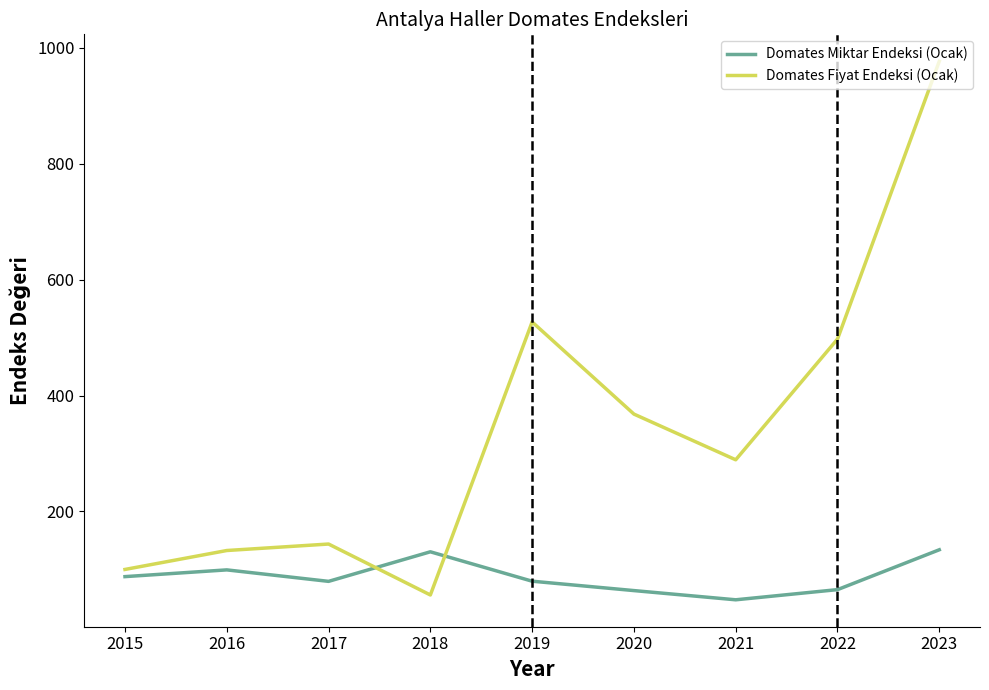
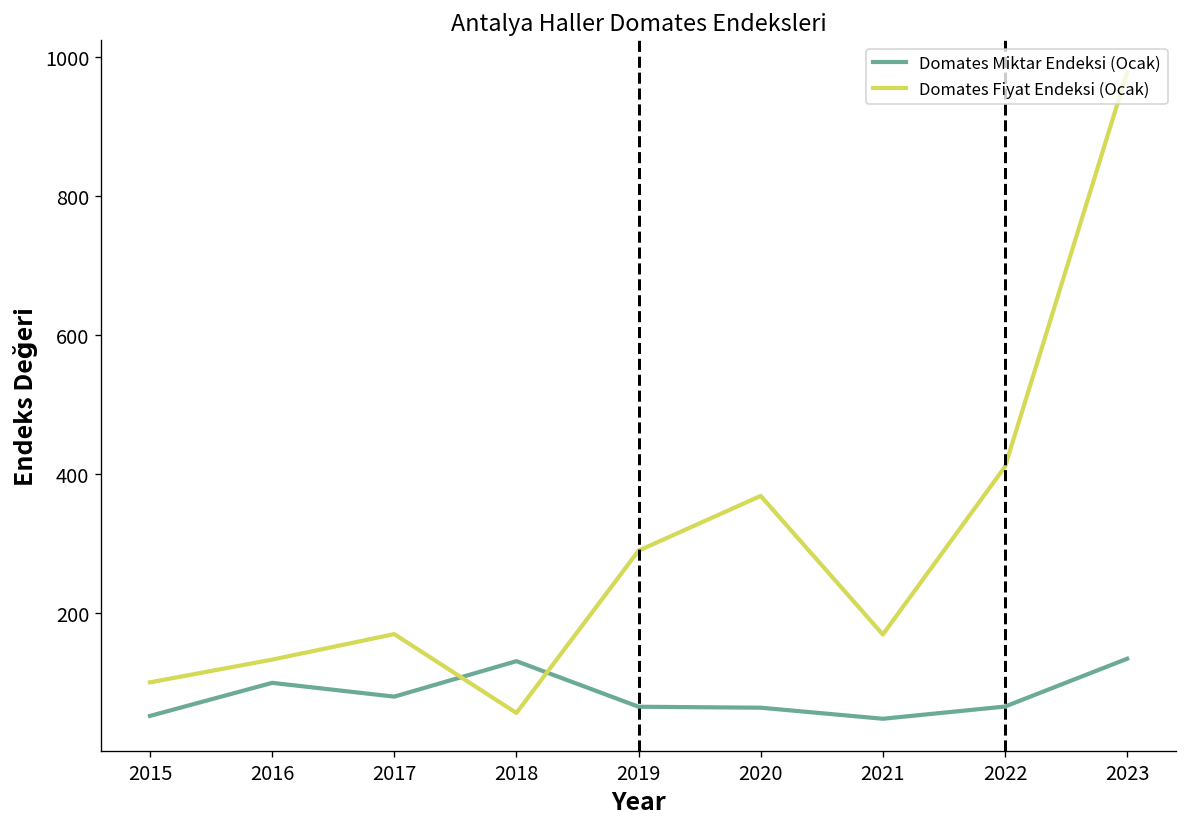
  {
    "Domates Miktar Endeksi (Ocak)": {
-     "2015": 90,
+     "2015": 50,
      "2016": 100,
      "2017": 80,
      "2018": 130,
-     "2019": 80,
+     "2019": 60,
      "2020": 60,
      "2021": 50,
      "2022": 70,
      "2023": 130
    },
    "Domates Fiyat Endeksi (Ocak)": {
      "2015": 100,
      "2016": 130,
-     "2017": 140,
+     "2017": 170,
      "2018": 60,
-     "2019": 530,
+     "2019": 290,
      "2020": 370,
-     "2021": 290,
-     "2022": 500
+     "2021": 170,
+     "2022": 410
    }
  }
